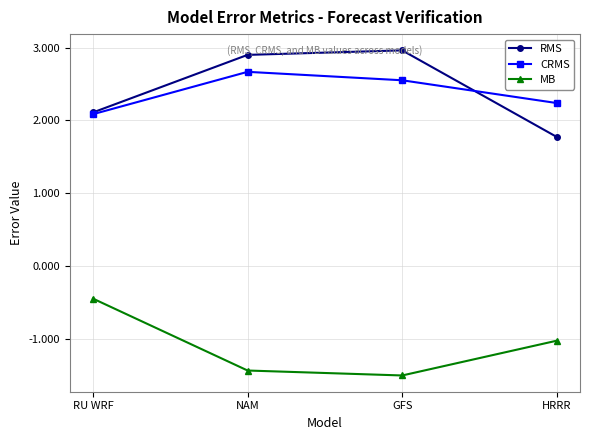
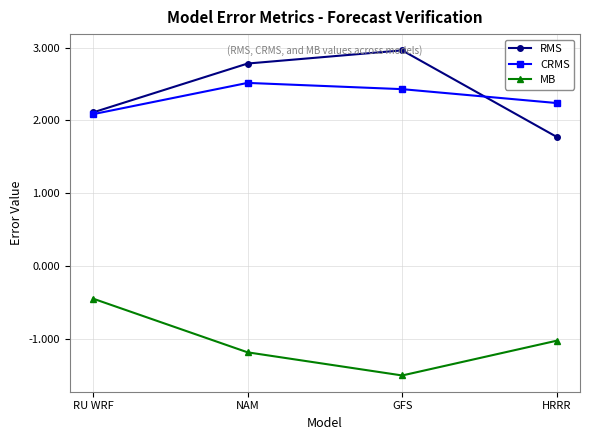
  {
    "RMS": {
-     "NAM": 2.9,
+     "NAM": 2.8,
      "GFS": 3.0,
      "HRRR": 1.8
    },
    "CRMS": {
-     "NAM": 2.7,
-     "GFS": 2.6,
+     "NAM": 2.5,
+     "GFS": 2.4,
      "HRRR": 2.2
    },
    "MB": {
      "RU WRF": -0.4,
-     "NAM": -1.4,
+     "NAM": -1.2,
      "GFS": -1.5,
      "HRRR": -1.0
    }
  }
